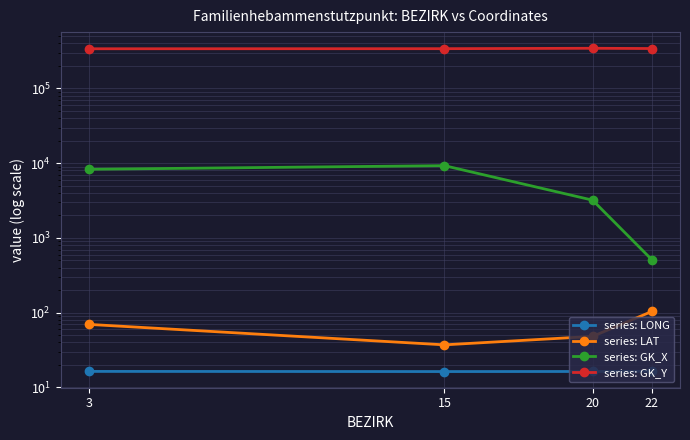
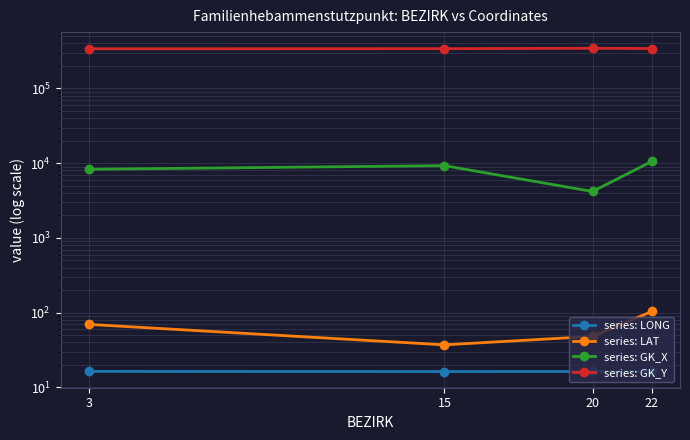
  {
    "series: LONG": {
      "3": 16,
      "15": 16
    },
    "series: LAT": {
      "3": 70,
      "15": 40,
      "22": 100
    },
    "series: GK_X": {
      "3": 8000,
      "15": 9000,
-     "20": 3200,
-     "22": 500
+     "20": 4000,
+     "22": 11000
    },
    "series: GK_Y": {
      "3": 300000,
      "15": 300000,
      "20": 300000,
      "22": 300000
    }
  }
